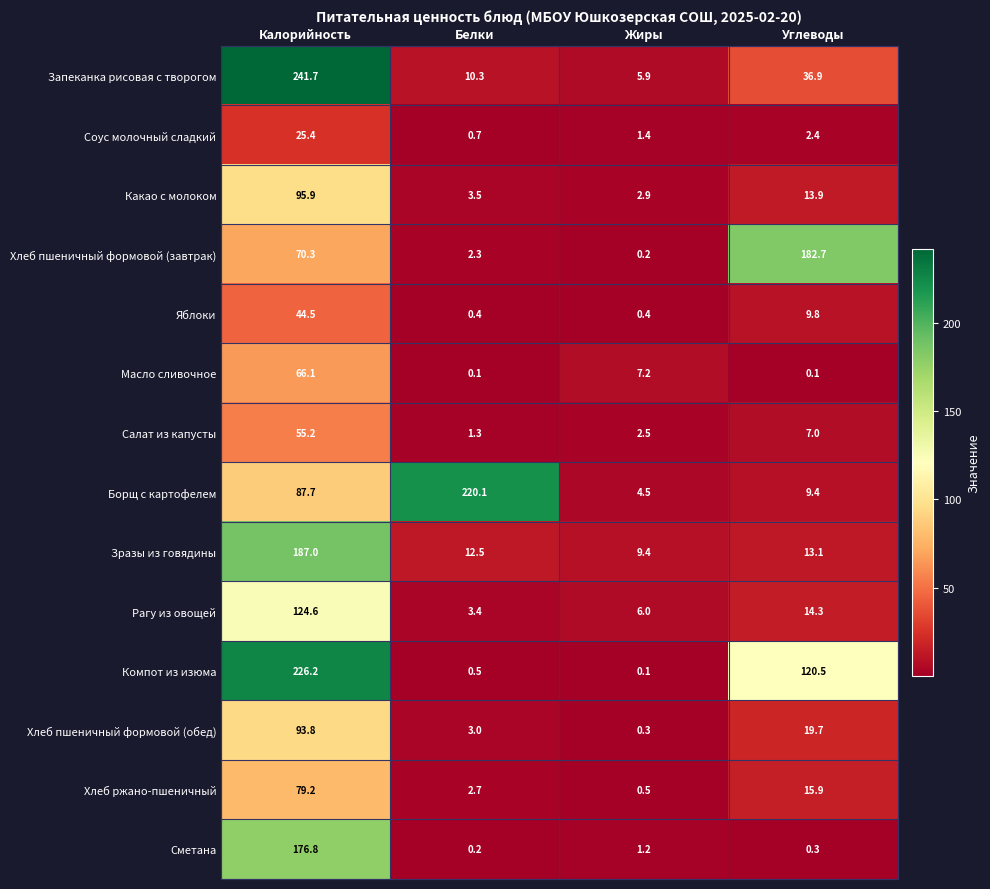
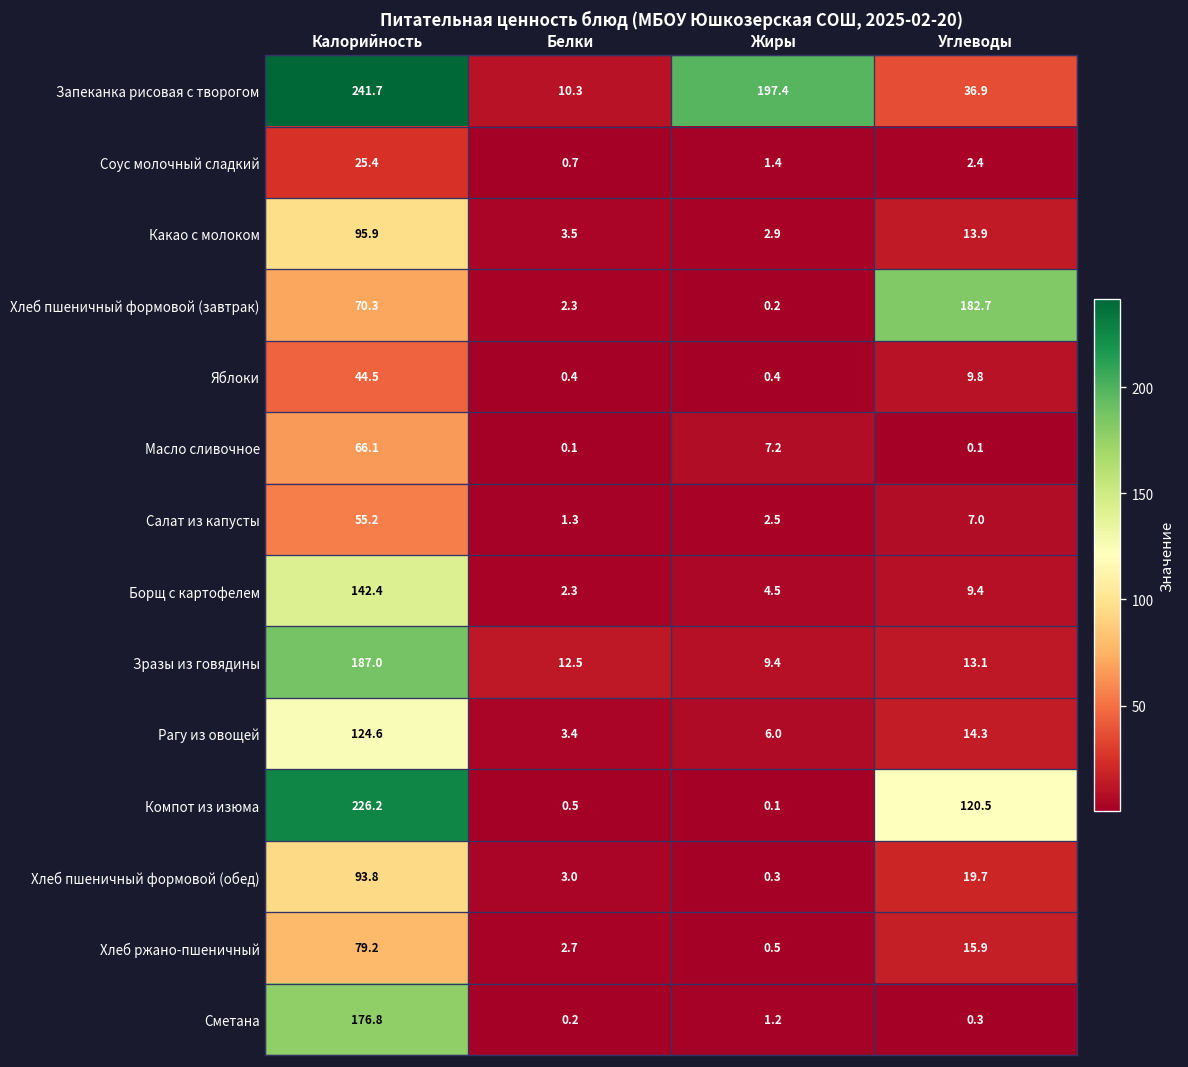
  {
    "Запеканка рисовая с творогом": {
      "Калорийность": 241.7,
      "Белки": 10.3,
-     "Жиры": 5.9,
+     "Жиры": 197.4,
      "Углеводы": 36.9
    },
    "Соус молочный сладкий": {
      "Калорийность": 25.4,
      "Белки": 0.7,
      "Жиры": 1.4,
      "Углеводы": 2.4
    },
    "Какао с молоком": {
      "Калорийность": 95.9,
      "Белки": 3.5,
      "Жиры": 2.9,
      "Углеводы": 13.9
    },
    "Хлеб пшеничный формовой (завтрак)": {
      "Калорийность": 70.3,
      "Белки": 2.3,
      "Жиры": 0.2,
      "Углеводы": 182.7
    },
    "Яблоки": {
      "Калорийность": 44.5,
      "Белки": 0.4,
      "Жиры": 0.4,
      "Углеводы": 9.8
    },
    "Масло сливочное": {
      "Калорийность": 66.1,
      "Белки": 0.1,
      "Жиры": 7.2,
      "Углеводы": 0.1
    },
    "Салат из капусты": {
      "Калорийность": 55.2,
      "Белки": 1.3,
      "Жиры": 2.5,
      "Углеводы": 7.0
    },
    "Борщ с картофелем": {
-     "Калорийность": 87.7,
-     "Белки": 220.1,
+     "Калорийность": 142.4,
+     "Белки": 2.3,
      "Жиры": 4.5,
      "Углеводы": 9.4
    },
    "Зразы из говядины": {
      "Калорийность": 187.0,
      "Белки": 12.5,
      "Жиры": 9.4,
      "Углеводы": 13.1
    },
    "Рагу из овощей": {
      "Калорийность": 124.6,
      "Белки": 3.4,
      "Жиры": 6.0,
      "Углеводы": 14.3
    },
    "Компот из изюма": {
      "Калорийность": 226.2,
      "Белки": 0.5,
      "Жиры": 0.1,
      "Углеводы": 120.5
    },
    "Хлеб пшеничный формовой (обед)": {
      "Калорийность": 93.8,
      "Белки": 3.0,
      "Жиры": 0.3,
      "Углеводы": 19.7
    },
    "Хлеб ржано-пшеничный": {
      "Калорийность": 79.2,
      "Белки": 2.7,
      "Жиры": 0.5,
      "Углеводы": 15.9
    },
    "Сметана": {
      "Калорийность": 176.8,
      "Белки": 0.2,
      "Жиры": 1.2,
      "Углеводы": 0.3
    }
  }
